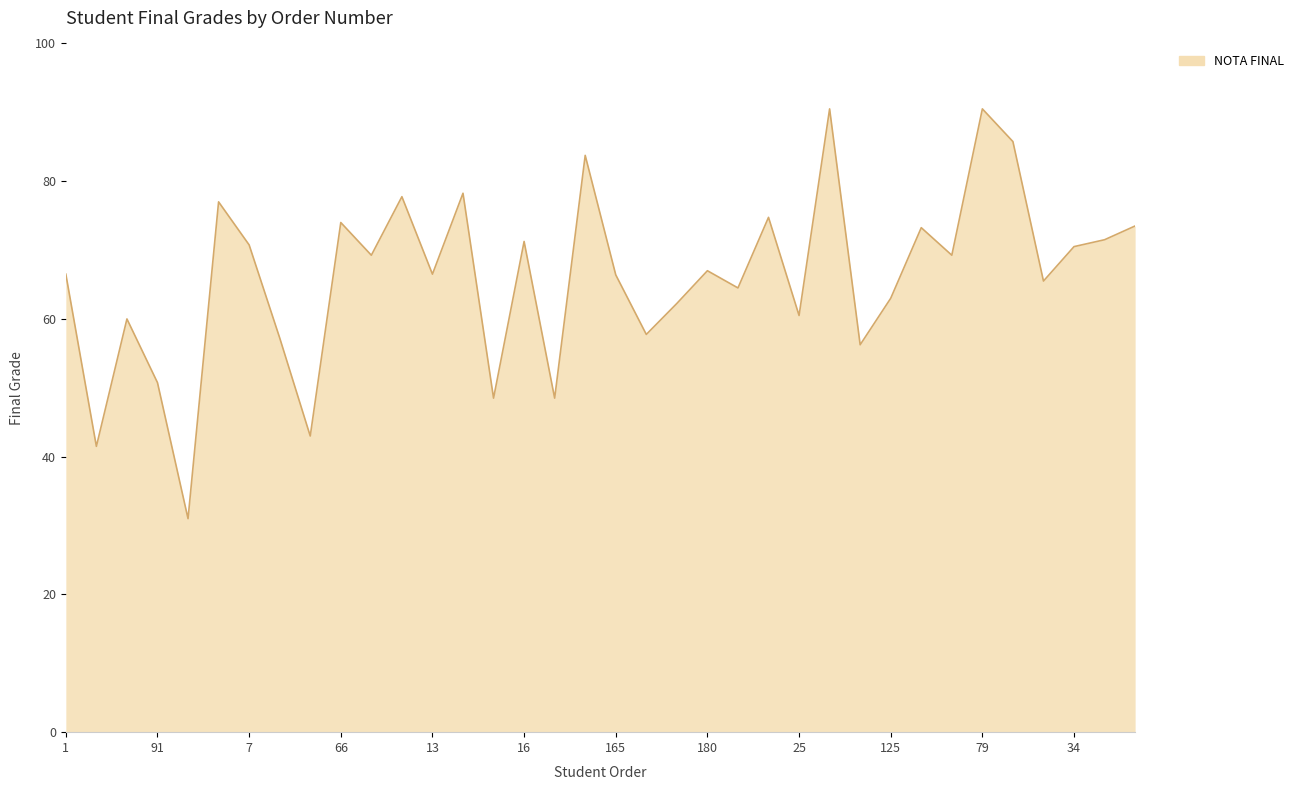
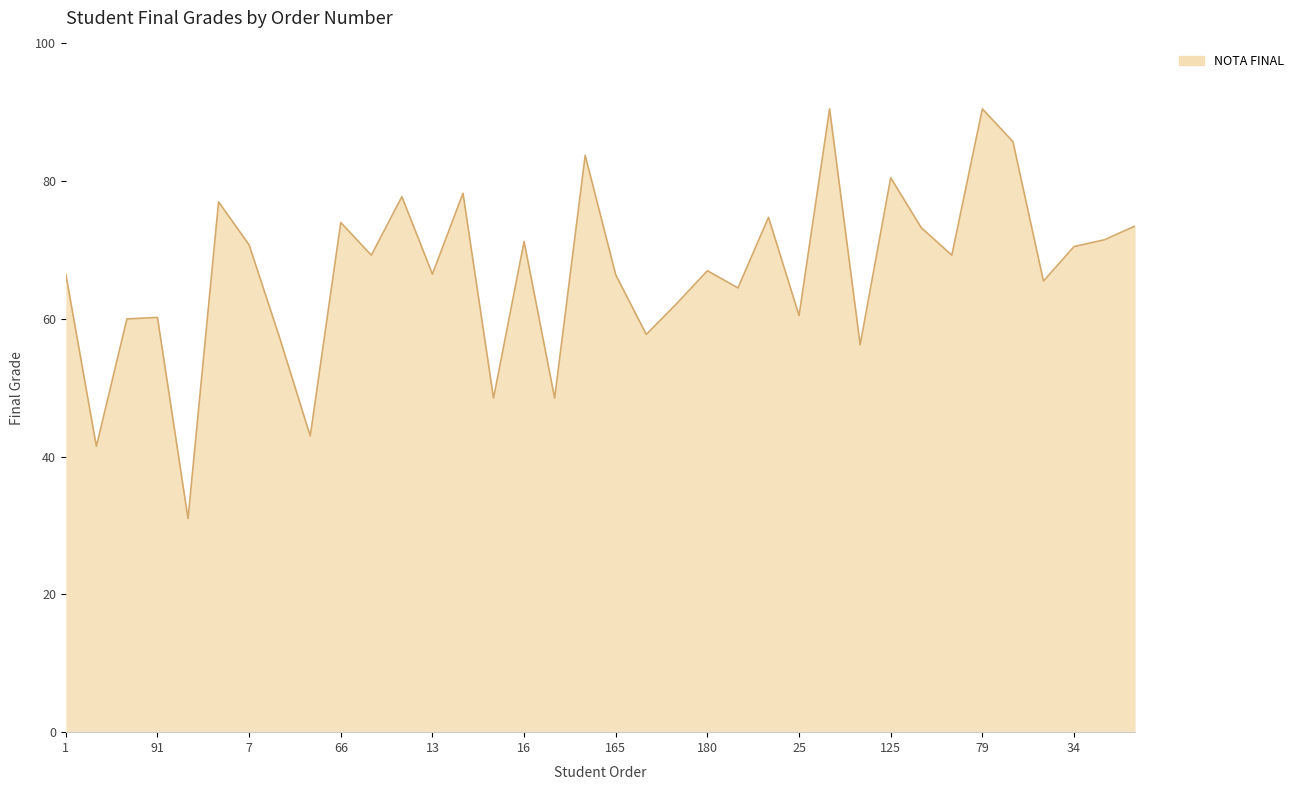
  {
-   "91": 51,
+   "91": 60,
    "66": 74,
    "165": 66,
    "180": 67,
-   "125": 63,
+   "125": 81,
    "79": 91
  }
